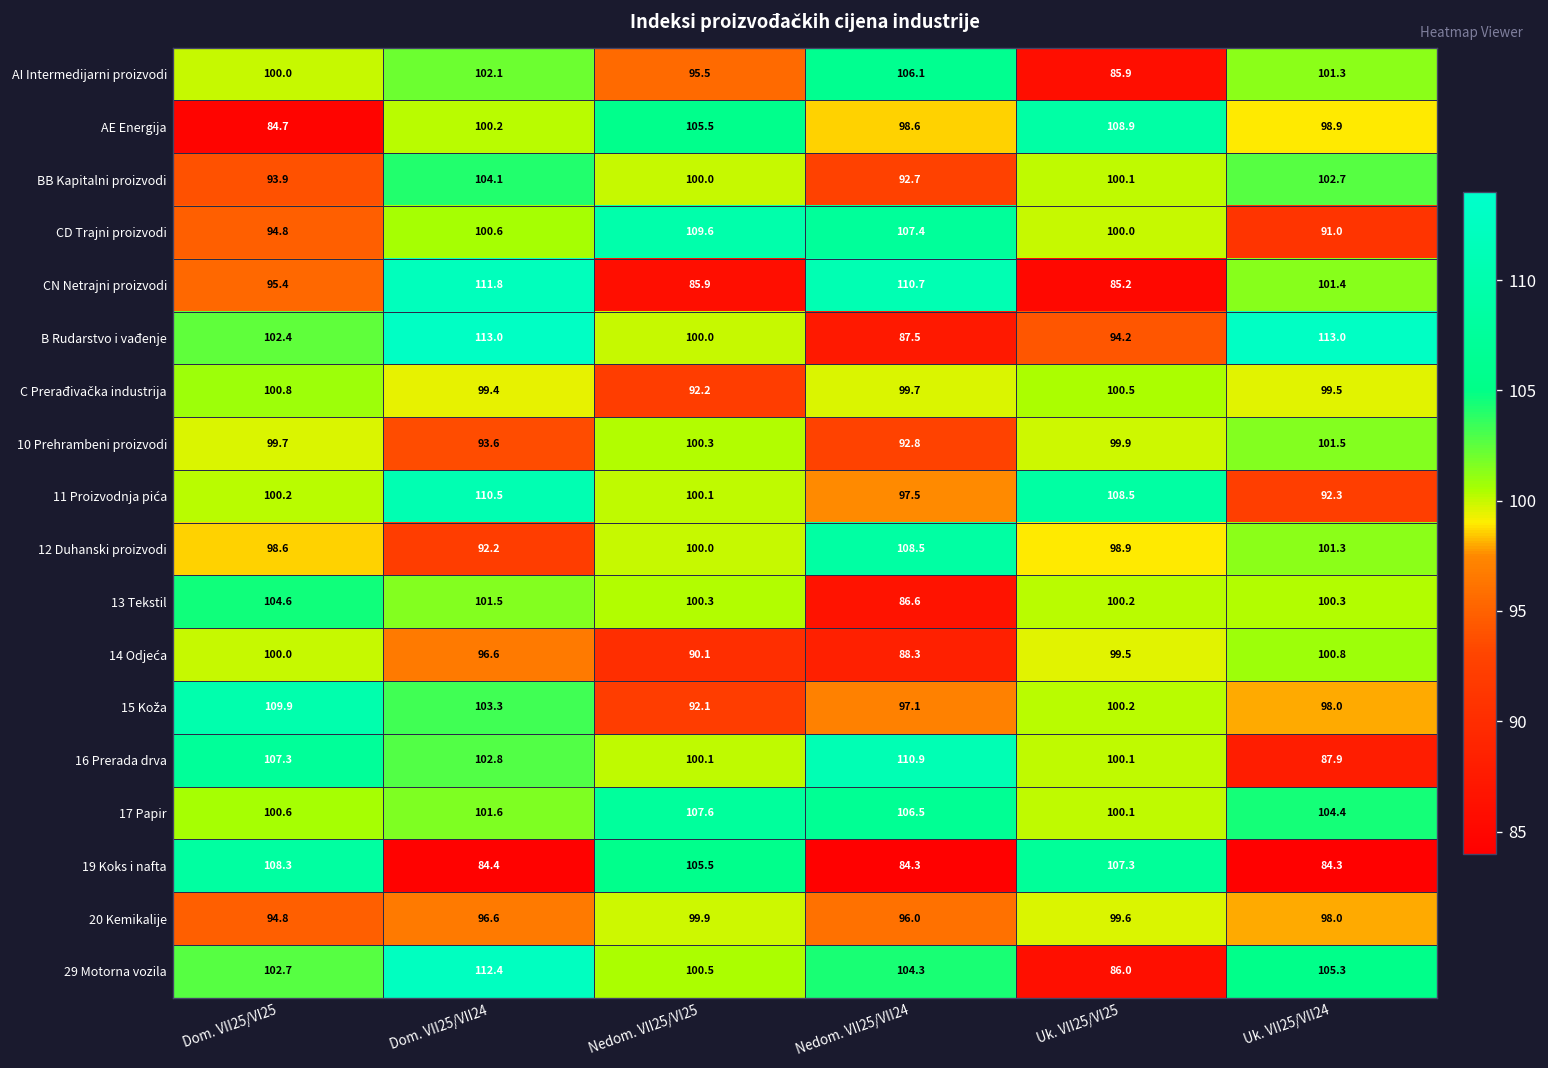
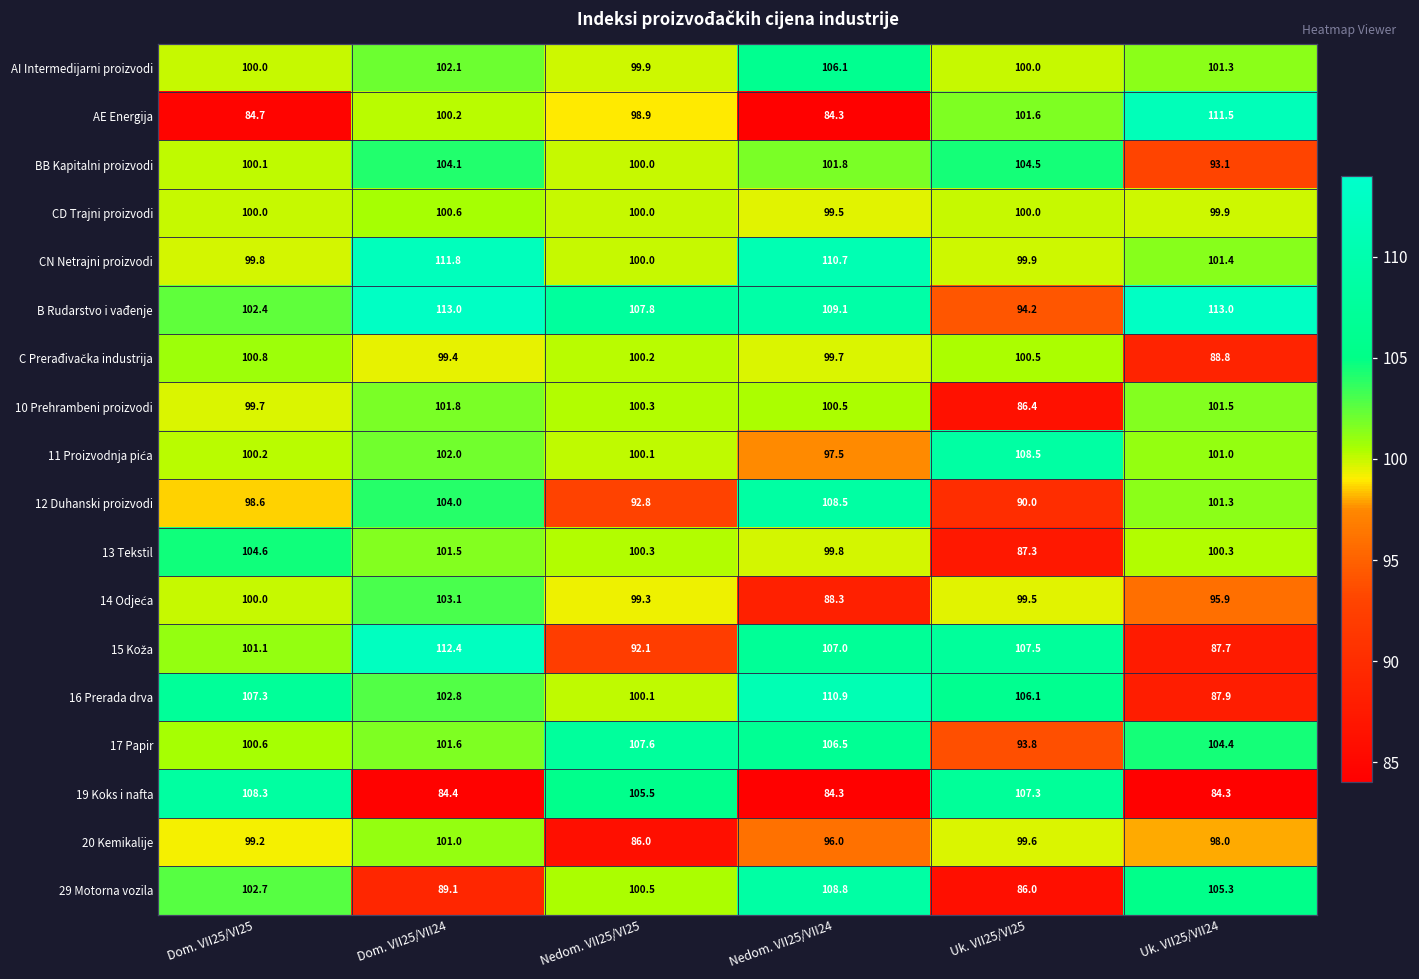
  {
    "AI Intermedijarni proizvodi": {
      "Dom. VII25/VI25": 100.0,
      "Dom. VII25/VII24": 102.1,
-     "Nedom. VII25/VI25": 95.5,
+     "Nedom. VII25/VI25": 99.9,
      "Nedom. VII25/VII24": 106.1,
-     "Uk. VII25/VI25": 85.9,
+     "Uk. VII25/VI25": 100.0,
      "Uk. VII25/VII24": 101.3
    },
    "AE Energija": {
      "Dom. VII25/VI25": 84.7,
      "Dom. VII25/VII24": 100.2,
-     "Nedom. VII25/VI25": 105.5,
-     "Nedom. VII25/VII24": 98.6,
-     "Uk. VII25/VI25": 108.9,
-     "Uk. VII25/VII24": 98.9
+     "Nedom. VII25/VI25": 98.9,
+     "Nedom. VII25/VII24": 84.3,
+     "Uk. VII25/VI25": 101.6,
+     "Uk. VII25/VII24": 111.5
    },
    "BB Kapitalni proizvodi": {
-     "Dom. VII25/VI25": 93.9,
+     "Dom. VII25/VI25": 100.1,
      "Dom. VII25/VII24": 104.1,
      "Nedom. VII25/VI25": 100.0,
-     "Nedom. VII25/VII24": 92.7,
-     "Uk. VII25/VI25": 100.1,
-     "Uk. VII25/VII24": 102.7
+     "Nedom. VII25/VII24": 101.8,
+     "Uk. VII25/VI25": 104.5,
+     "Uk. VII25/VII24": 93.1
    },
    "CD Trajni proizvodi": {
-     "Dom. VII25/VI25": 94.8,
+     "Dom. VII25/VI25": 100.0,
      "Dom. VII25/VII24": 100.6,
-     "Nedom. VII25/VI25": 109.6,
-     "Nedom. VII25/VII24": 107.4,
+     "Nedom. VII25/VI25": 100.0,
+     "Nedom. VII25/VII24": 99.5,
      "Uk. VII25/VI25": 100.0,
-     "Uk. VII25/VII24": 91.0
+     "Uk. VII25/VII24": 99.9
    },
    "CN Netrajni proizvodi": {
-     "Dom. VII25/VI25": 95.4,
+     "Dom. VII25/VI25": 99.8,
      "Dom. VII25/VII24": 111.8,
-     "Nedom. VII25/VI25": 85.9,
+     "Nedom. VII25/VI25": 100.0,
      "Nedom. VII25/VII24": 110.7,
-     "Uk. VII25/VI25": 85.2,
+     "Uk. VII25/VI25": 99.9,
      "Uk. VII25/VII24": 101.4
    },
    "B Rudarstvo i vađenje": {
      "Dom. VII25/VI25": 102.4,
      "Dom. VII25/VII24": 113.0,
-     "Nedom. VII25/VI25": 100.0,
-     "Nedom. VII25/VII24": 87.5,
+     "Nedom. VII25/VI25": 107.8,
+     "Nedom. VII25/VII24": 109.1,
      "Uk. VII25/VI25": 94.2,
      "Uk. VII25/VII24": 113.0
    },
    "C Prerađivačka industrija": {
      "Dom. VII25/VI25": 100.8,
      "Dom. VII25/VII24": 99.4,
-     "Nedom. VII25/VI25": 92.2,
+     "Nedom. VII25/VI25": 100.2,
      "Nedom. VII25/VII24": 99.7,
      "Uk. VII25/VI25": 100.5,
-     "Uk. VII25/VII24": 99.5
+     "Uk. VII25/VII24": 88.8
    },
    "10 Prehrambeni proizvodi": {
      "Dom. VII25/VI25": 99.7,
-     "Dom. VII25/VII24": 93.6,
+     "Dom. VII25/VII24": 101.8,
      "Nedom. VII25/VI25": 100.3,
-     "Nedom. VII25/VII24": 92.8,
-     "Uk. VII25/VI25": 99.9,
+     "Nedom. VII25/VII24": 100.5,
+     "Uk. VII25/VI25": 86.4,
      "Uk. VII25/VII24": 101.5
    },
    "11 Proizvodnja pića": {
      "Dom. VII25/VI25": 100.2,
-     "Dom. VII25/VII24": 110.5,
+     "Dom. VII25/VII24": 102.0,
      "Nedom. VII25/VI25": 100.1,
      "Nedom. VII25/VII24": 97.5,
      "Uk. VII25/VI25": 108.5,
-     "Uk. VII25/VII24": 92.3
+     "Uk. VII25/VII24": 101.0
    },
    "12 Duhanski proizvodi": {
      "Dom. VII25/VI25": 98.6,
-     "Dom. VII25/VII24": 92.2,
-     "Nedom. VII25/VI25": 100.0,
+     "Dom. VII25/VII24": 104.0,
+     "Nedom. VII25/VI25": 92.8,
      "Nedom. VII25/VII24": 108.5,
-     "Uk. VII25/VI25": 98.9,
+     "Uk. VII25/VI25": 90.0,
      "Uk. VII25/VII24": 101.3
    },
    "13 Tekstil": {
      "Dom. VII25/VI25": 104.6,
      "Dom. VII25/VII24": 101.5,
      "Nedom. VII25/VI25": 100.3,
-     "Nedom. VII25/VII24": 86.6,
-     "Uk. VII25/VI25": 100.2,
+     "Nedom. VII25/VII24": 99.8,
+     "Uk. VII25/VI25": 87.3,
      "Uk. VII25/VII24": 100.3
    },
    "14 Odjeća": {
      "Dom. VII25/VI25": 100.0,
-     "Dom. VII25/VII24": 96.6,
-     "Nedom. VII25/VI25": 90.1,
+     "Dom. VII25/VII24": 103.1,
+     "Nedom. VII25/VI25": 99.3,
      "Nedom. VII25/VII24": 88.3,
      "Uk. VII25/VI25": 99.5,
-     "Uk. VII25/VII24": 100.8
+     "Uk. VII25/VII24": 95.9
    },
    "15 Koža": {
-     "Dom. VII25/VI25": 109.9,
-     "Dom. VII25/VII24": 103.3,
+     "Dom. VII25/VI25": 101.1,
+     "Dom. VII25/VII24": 112.4,
      "Nedom. VII25/VI25": 92.1,
-     "Nedom. VII25/VII24": 97.1,
-     "Uk. VII25/VI25": 100.2,
-     "Uk. VII25/VII24": 98.0
+     "Nedom. VII25/VII24": 107.0,
+     "Uk. VII25/VI25": 107.5,
+     "Uk. VII25/VII24": 87.7
    },
    "16 Prerada drva": {
      "Dom. VII25/VI25": 107.3,
      "Dom. VII25/VII24": 102.8,
      "Nedom. VII25/VI25": 100.1,
      "Nedom. VII25/VII24": 110.9,
-     "Uk. VII25/VI25": 100.1,
+     "Uk. VII25/VI25": 106.1,
      "Uk. VII25/VII24": 87.9
    },
    "17 Papir": {
      "Dom. VII25/VI25": 100.6,
      "Dom. VII25/VII24": 101.6,
      "Nedom. VII25/VI25": 107.6,
      "Nedom. VII25/VII24": 106.5,
-     "Uk. VII25/VI25": 100.1,
+     "Uk. VII25/VI25": 93.8,
      "Uk. VII25/VII24": 104.4
    },
    "19 Koks i nafta": {
      "Dom. VII25/VI25": 108.3,
      "Dom. VII25/VII24": 84.4,
      "Nedom. VII25/VI25": 105.5,
      "Nedom. VII25/VII24": 84.3,
      "Uk. VII25/VI25": 107.3,
      "Uk. VII25/VII24": 84.3
    },
    "20 Kemikalije": {
-     "Dom. VII25/VI25": 94.8,
-     "Dom. VII25/VII24": 96.6,
-     "Nedom. VII25/VI25": 99.9,
+     "Dom. VII25/VI25": 99.2,
+     "Dom. VII25/VII24": 101.0,
+     "Nedom. VII25/VI25": 86.0,
      "Nedom. VII25/VII24": 96.0,
      "Uk. VII25/VI25": 99.6,
      "Uk. VII25/VII24": 98.0
    },
    "29 Motorna vozila": {
      "Dom. VII25/VI25": 102.7,
-     "Dom. VII25/VII24": 112.4,
+     "Dom. VII25/VII24": 89.1,
      "Nedom. VII25/VI25": 100.5,
-     "Nedom. VII25/VII24": 104.3,
+     "Nedom. VII25/VII24": 108.8,
      "Uk. VII25/VI25": 86.0,
      "Uk. VII25/VII24": 105.3
    }
  }
